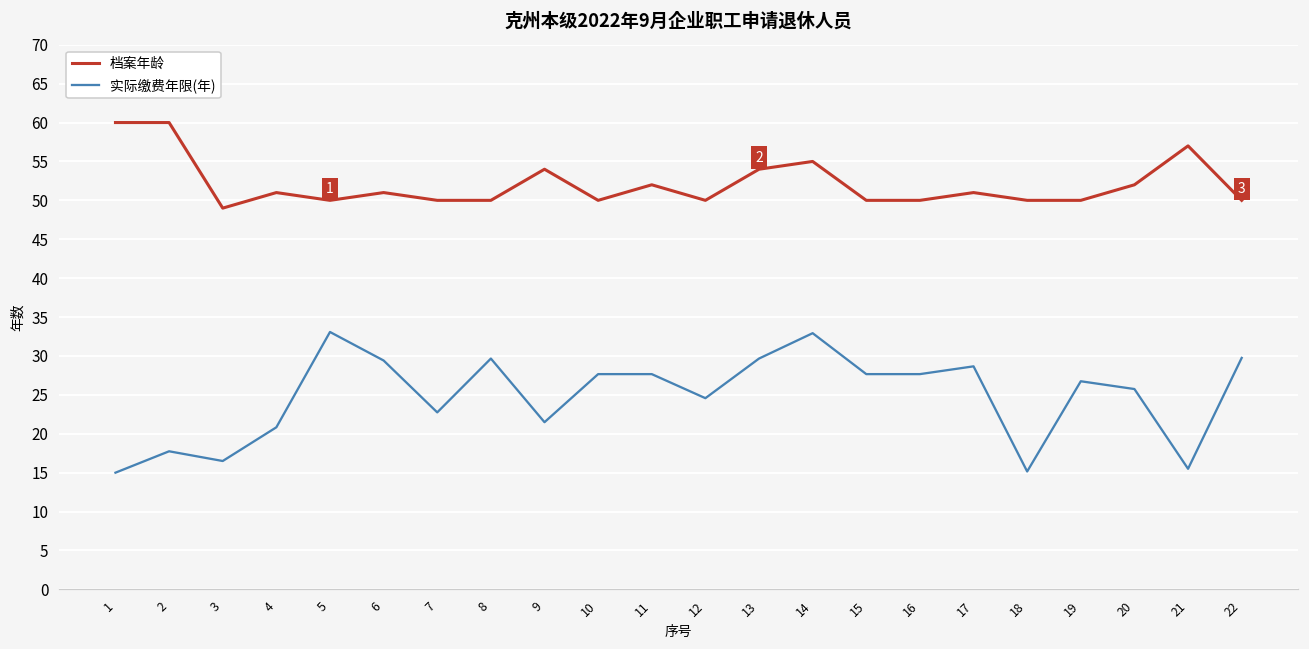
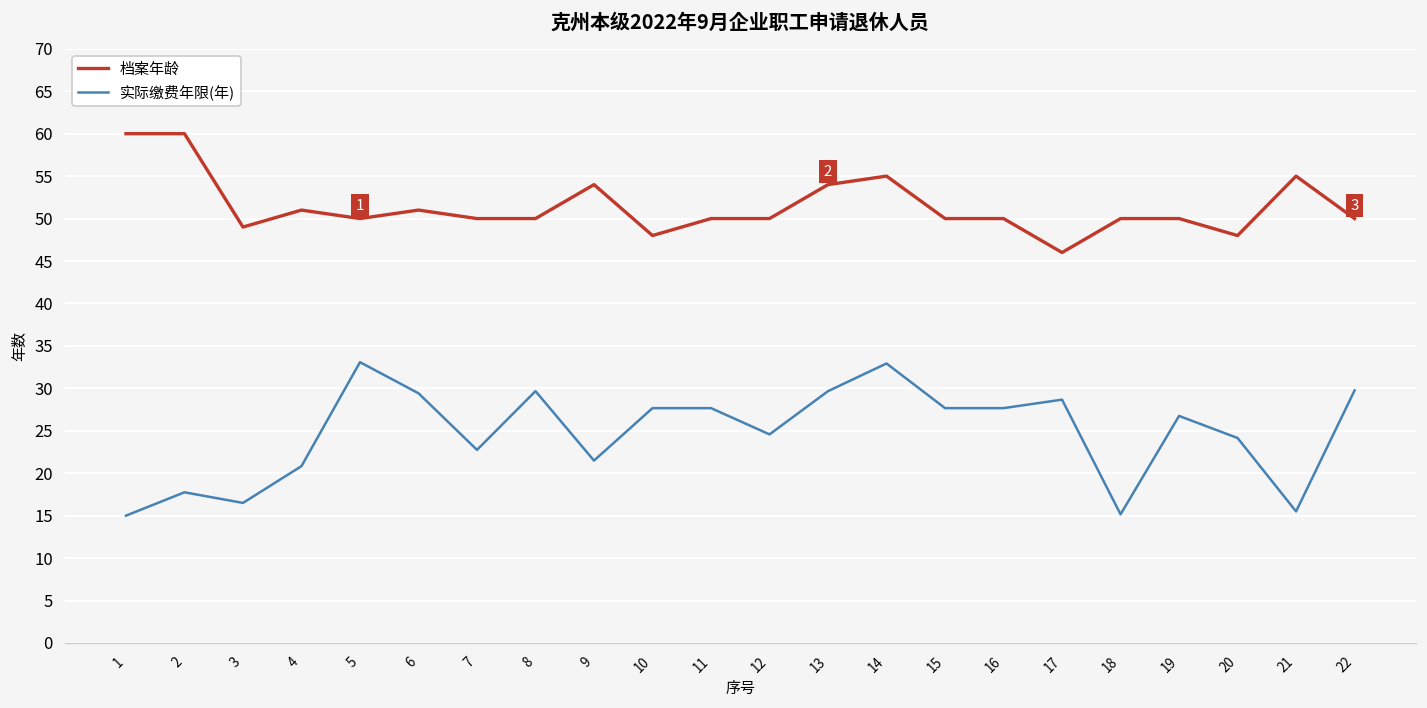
  {
    "档案年龄": {
      "1": 60,
      "2": 60,
      "3": 49,
      "4": 51,
      "6": 51,
      "7": 50,
      "8": 50,
      "9": 54,
-     "10": 50,
-     "11": 52,
+     "10": 48,
+     "11": 50,
      "12": 50,
      "14": 55,
      "15": 50,
      "16": 50,
-     "17": 51,
+     "17": 46,
      "18": 50,
      "19": 50,
-     "20": 52,
-     "21": 57
+     "20": 48,
+     "21": 55
    },
    "实际缴费年限(年)": {
      "1": 15,
      "2": 18,
      "3": 17,
      "4": 21,
      "5": 33,
      "6": 29,
      "7": 23,
      "8": 30,
      "9": 21,
      "10": 28,
      "11": 28,
      "12": 25,
      "13": 30,
      "14": 33,
      "15": 28,
      "16": 28,
      "17": 29,
      "18": 15,
      "19": 27,
-     "20": 26,
+     "20": 24,
      "21": 16,
      "22": 30
    }
  }
